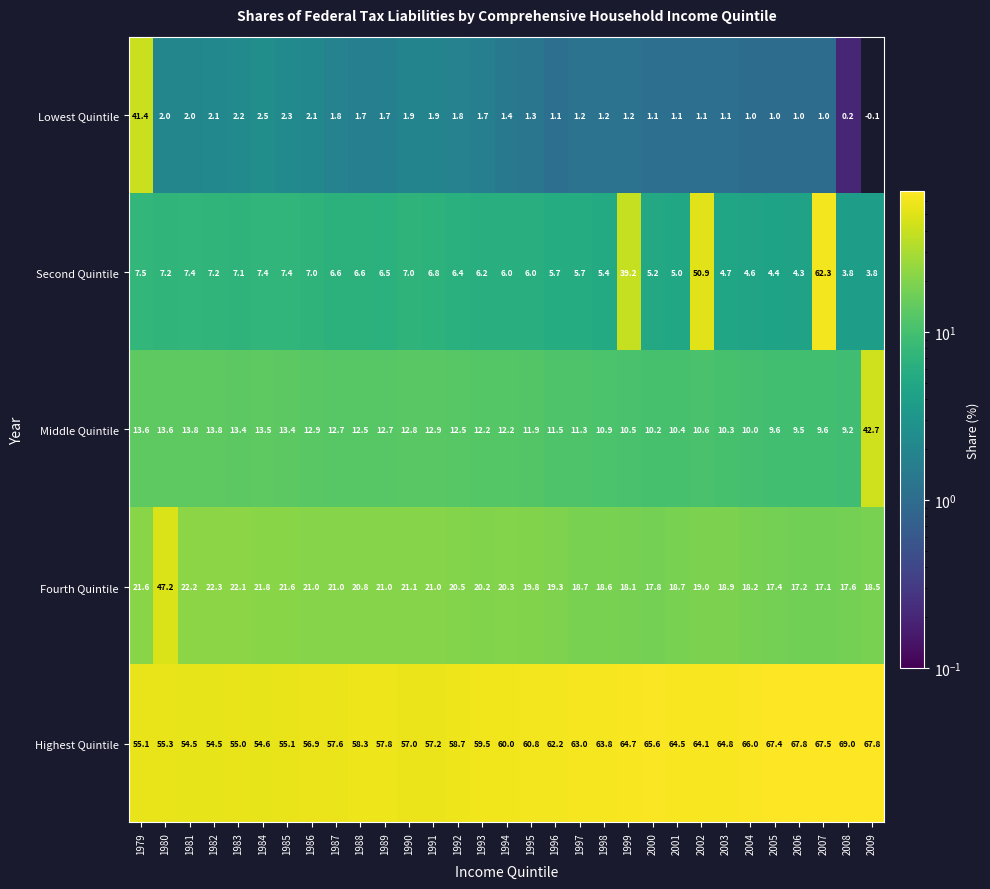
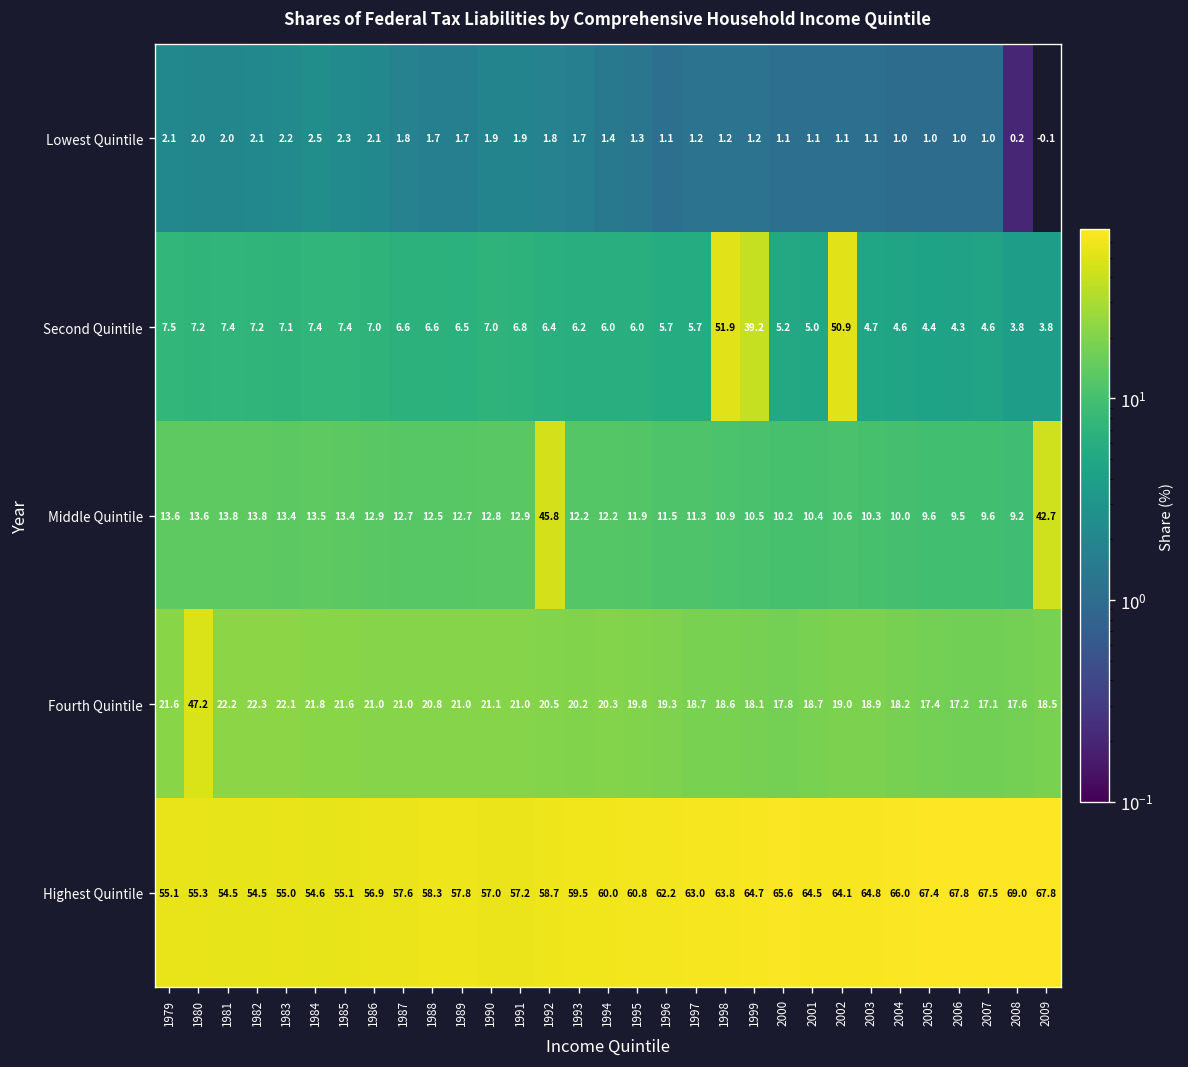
  {
    "Lowest Quintile": {
-     "1979": 41.4,
+     "1979": 2.1,
      "1980": 2.0,
      "1981": 2.0,
      "1982": 2.1,
      "1983": 2.2,
      "1984": 2.5,
      "1985": 2.3,
      "1986": 2.1,
      "1987": 1.8,
      "1988": 1.7,
      "1989": 1.7,
      "1990": 1.9,
      "1991": 1.9,
      "1992": 1.8,
      "1993": 1.7,
      "1994": 1.4,
      "1995": 1.3,
      "1996": 1.1,
      "1997": 1.2,
      "1998": 1.2,
      "1999": 1.2,
      "2000": 1.1,
      "2001": 1.1,
      "2002": 1.1,
      "2003": 1.1,
      "2004": 1.0,
      "2005": 1.0,
      "2006": 1.0,
      "2007": 1.0,
      "2008": 0.2,
      "2009": -0.1
    },
    "Second Quintile": {
      "1979": 7.5,
      "1980": 7.2,
      "1981": 7.4,
      "1982": 7.2,
      "1983": 7.1,
      "1984": 7.4,
      "1985": 7.4,
      "1986": 7.0,
      "1987": 6.6,
      "1988": 6.6,
      "1989": 6.5,
      "1990": 7.0,
      "1991": 6.8,
      "1992": 6.4,
      "1993": 6.2,
      "1994": 6.0,
      "1995": 6.0,
      "1996": 5.7,
      "1997": 5.7,
-     "1998": 5.4,
+     "1998": 51.9,
      "1999": 39.2,
      "2000": 5.2,
      "2001": 5.0,
      "2002": 50.9,
      "2003": 4.7,
      "2004": 4.6,
      "2005": 4.4,
      "2006": 4.3,
-     "2007": 62.3,
+     "2007": 4.6,
      "2008": 3.8,
      "2009": 3.8
    },
    "Middle Quintile": {
      "1979": 13.6,
      "1980": 13.6,
      "1981": 13.8,
      "1982": 13.8,
      "1983": 13.4,
      "1984": 13.5,
      "1985": 13.4,
      "1986": 12.9,
      "1987": 12.7,
      "1988": 12.5,
      "1989": 12.7,
      "1990": 12.8,
      "1991": 12.9,
-     "1992": 12.5,
+     "1992": 45.8,
      "1993": 12.2,
      "1994": 12.2,
      "1995": 11.9,
      "1996": 11.5,
      "1997": 11.3,
      "1998": 10.9,
      "1999": 10.5,
      "2000": 10.2,
      "2001": 10.4,
      "2002": 10.6,
      "2003": 10.3,
      "2004": 10.0,
      "2005": 9.6,
      "2006": 9.5,
      "2007": 9.6,
      "2008": 9.2,
      "2009": 42.7
    },
    "Fourth Quintile": {
      "1979": 21.6,
      "1980": 47.2,
      "1981": 22.2,
      "1982": 22.3,
      "1983": 22.1,
      "1984": 21.8,
      "1985": 21.6,
      "1986": 21.0,
      "1987": 21.0,
      "1988": 20.8,
      "1989": 21.0,
      "1990": 21.1,
      "1991": 21.0,
      "1992": 20.5,
      "1993": 20.2,
      "1994": 20.3,
      "1995": 19.8,
      "1996": 19.3,
      "1997": 18.7,
      "1998": 18.6,
      "1999": 18.1,
      "2000": 17.8,
      "2001": 18.7,
      "2002": 19.0,
      "2003": 18.9,
      "2004": 18.2,
      "2005": 17.4,
      "2006": 17.2,
      "2007": 17.1,
      "2008": 17.6,
      "2009": 18.5
    },
    "Highest Quintile": {
      "1979": 55.1,
      "1980": 55.3,
      "1981": 54.5,
      "1982": 54.5,
      "1983": 55.0,
      "1984": 54.6,
      "1985": 55.1,
      "1986": 56.9,
      "1987": 57.6,
      "1988": 58.3,
      "1989": 57.8,
      "1990": 57.0,
      "1991": 57.2,
      "1992": 58.7,
      "1993": 59.5,
      "1994": 60.0,
      "1995": 60.8,
      "1996": 62.2,
      "1997": 63.0,
      "1998": 63.8,
      "1999": 64.7,
      "2000": 65.6,
      "2001": 64.5,
      "2002": 64.1,
      "2003": 64.8,
      "2004": 66.0,
      "2005": 67.4,
      "2006": 67.8,
      "2007": 67.5,
      "2008": 69.0,
      "2009": 67.8
    }
  }
